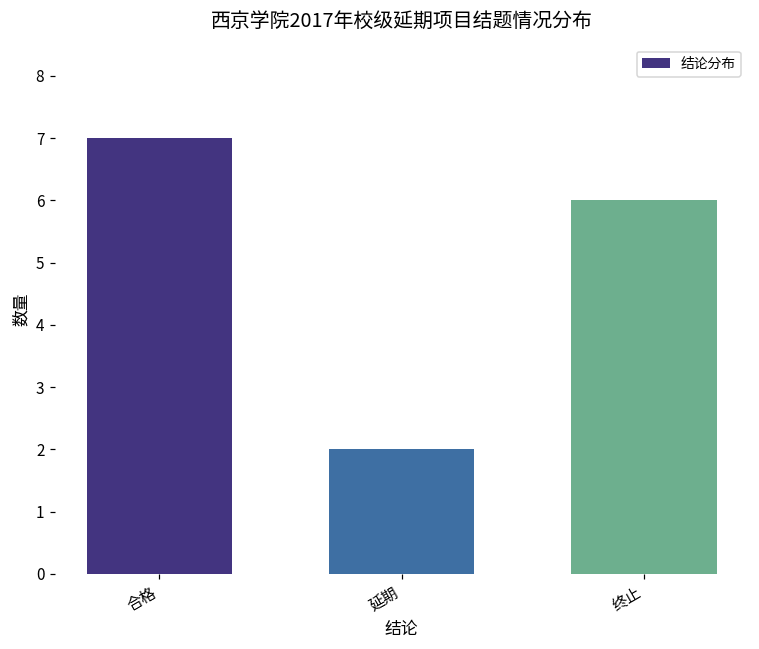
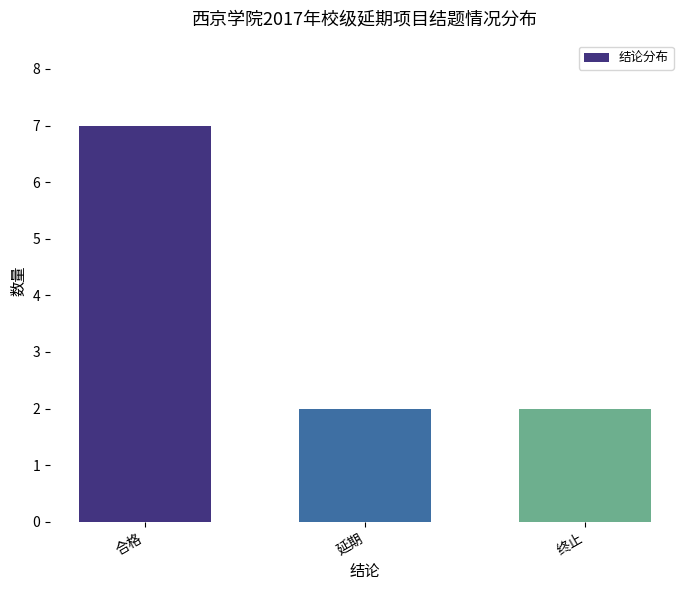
  {
    "合格": 7,
    "延期": 2,
-   "终止": 6
+   "终止": 2
  }
